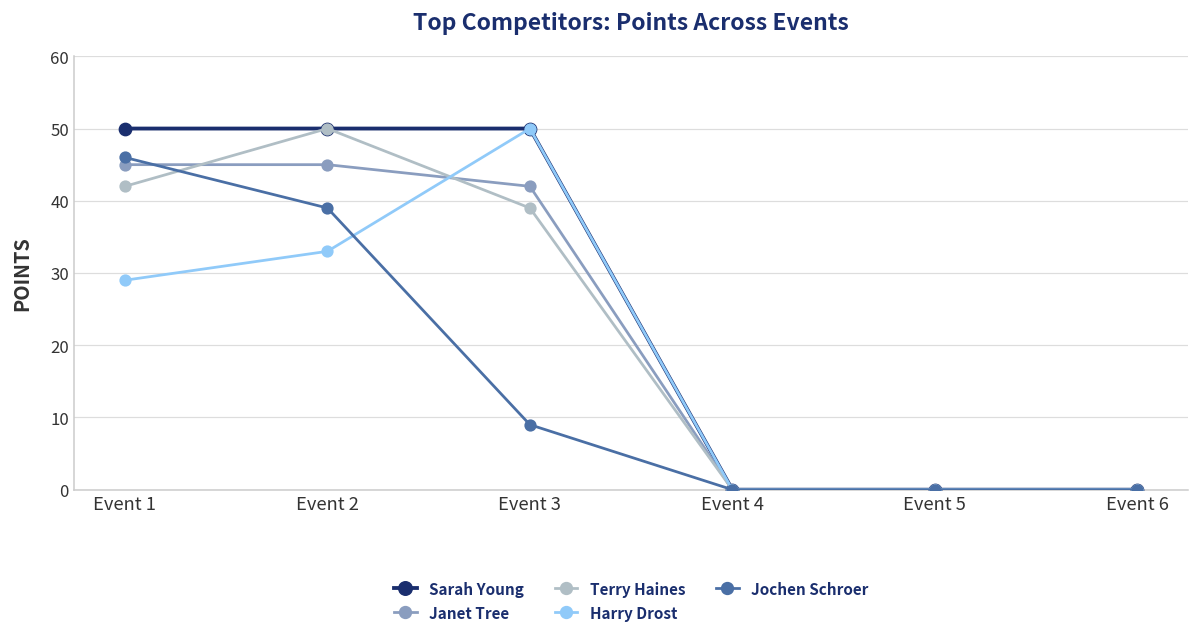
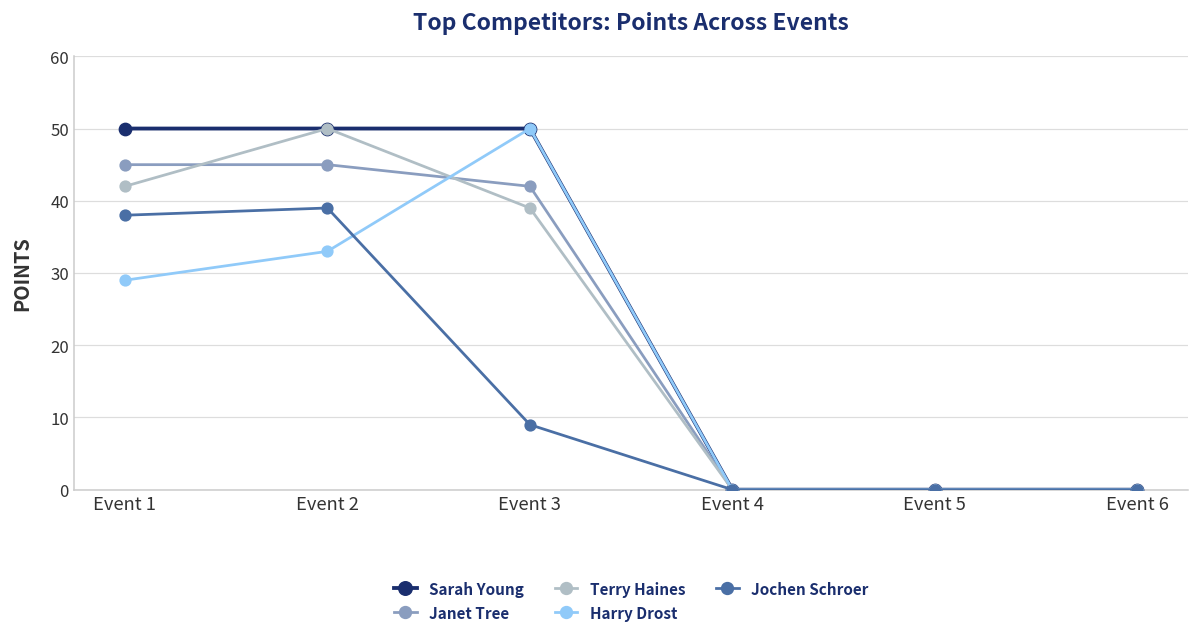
  {
    "Sarah Young": {
      "Event 1": 50
    },
    "Harry Drost": {
      "Event 1": 29,
      "Event 2": 33
    },
    "Jochen Schroer": {
-     "Event 1": 46,
+     "Event 1": 38,
      "Event 2": 39,
      "Event 3": 9
    }
  }
